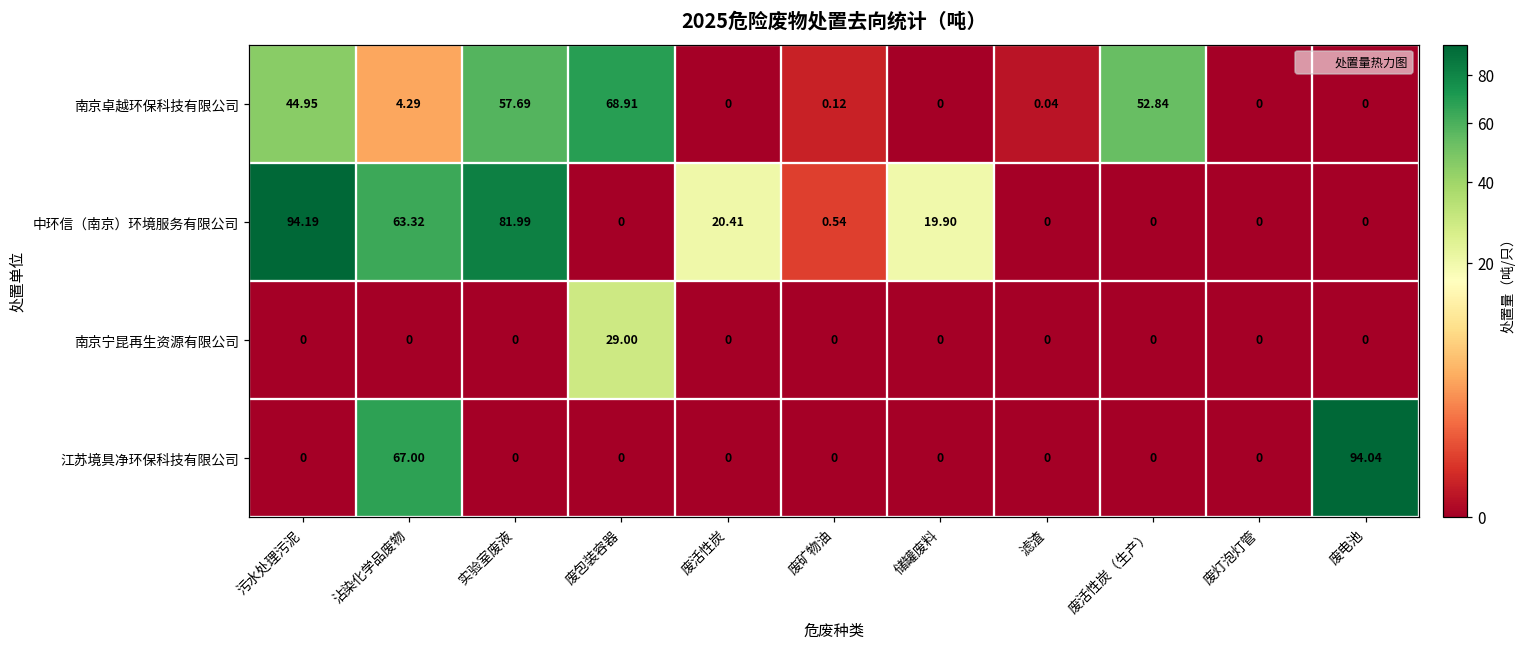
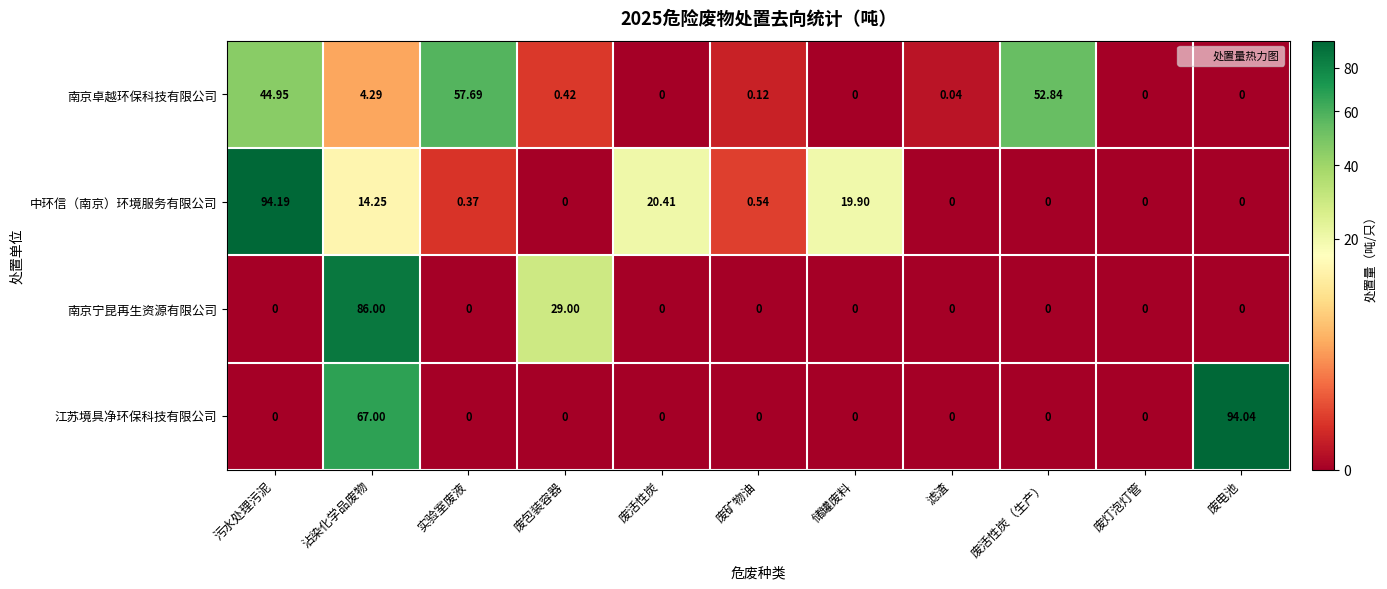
  {
    "南京卓越环保科技有限公司": {
      "污水处理污泥": 44.95,
      "沾染化学品废物": 4.29,
      "实验室废液": 57.69,
-     "废包装容器": 68.91,
+     "废包装容器": 0.42,
      "废活性炭": 0,
      "废矿物油": 0.12,
      "储罐废料": 0,
      "滤渣": 0.04,
      "废活性炭（生产）": 52.84,
      "废灯泡灯管": 0,
      "废电池": 0
    },
    "中环信（南京）环境服务有限公司": {
      "污水处理污泥": 94.19,
-     "沾染化学品废物": 63.32,
-     "实验室废液": 81.99,
+     "沾染化学品废物": 14.25,
+     "实验室废液": 0.37,
      "废包装容器": 0,
      "废活性炭": 20.41,
      "废矿物油": 0.54,
      "储罐废料": 19.90,
      "滤渣": 0,
      "废活性炭（生产）": 0,
      "废灯泡灯管": 0,
      "废电池": 0
    },
    "南京宁昆再生资源有限公司": {
      "污水处理污泥": 0,
-     "沾染化学品废物": 0,
+     "沾染化学品废物": 86.00,
      "实验室废液": 0,
      "废包装容器": 29.00,
      "废活性炭": 0,
      "废矿物油": 0,
      "储罐废料": 0,
      "滤渣": 0,
      "废活性炭（生产）": 0,
      "废灯泡灯管": 0,
      "废电池": 0
    },
    "江苏境具净环保科技有限公司": {
      "污水处理污泥": 0,
      "沾染化学品废物": 67.00,
      "实验室废液": 0,
      "废包装容器": 0,
      "废活性炭": 0,
      "废矿物油": 0,
      "储罐废料": 0,
      "滤渣": 0,
      "废活性炭（生产）": 0,
      "废灯泡灯管": 0,
      "废电池": 94.04
    }
  }
